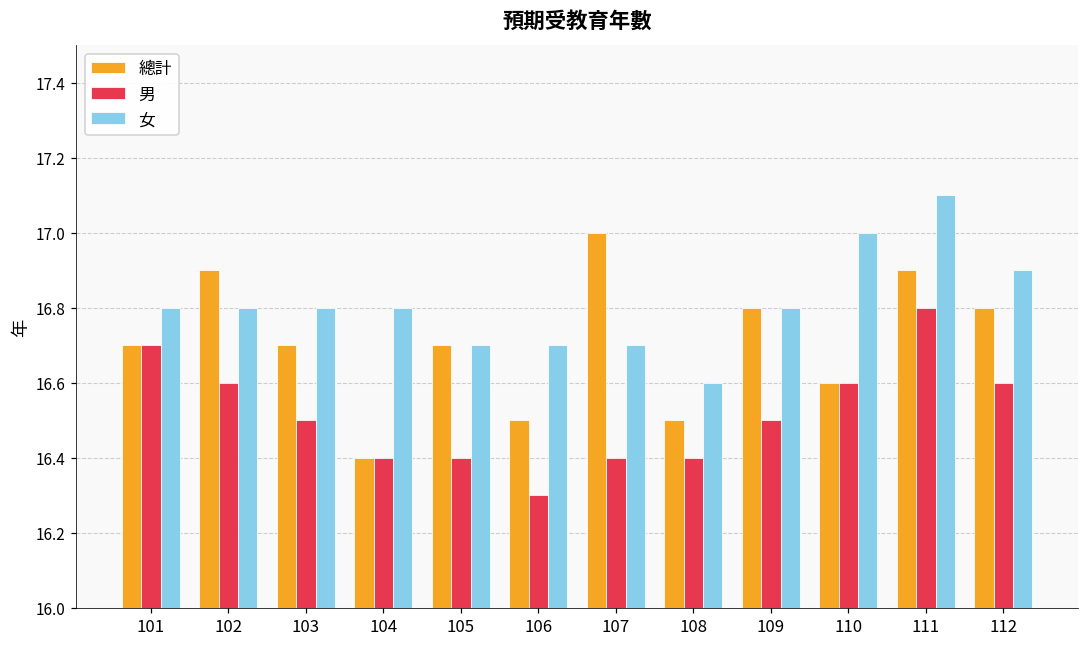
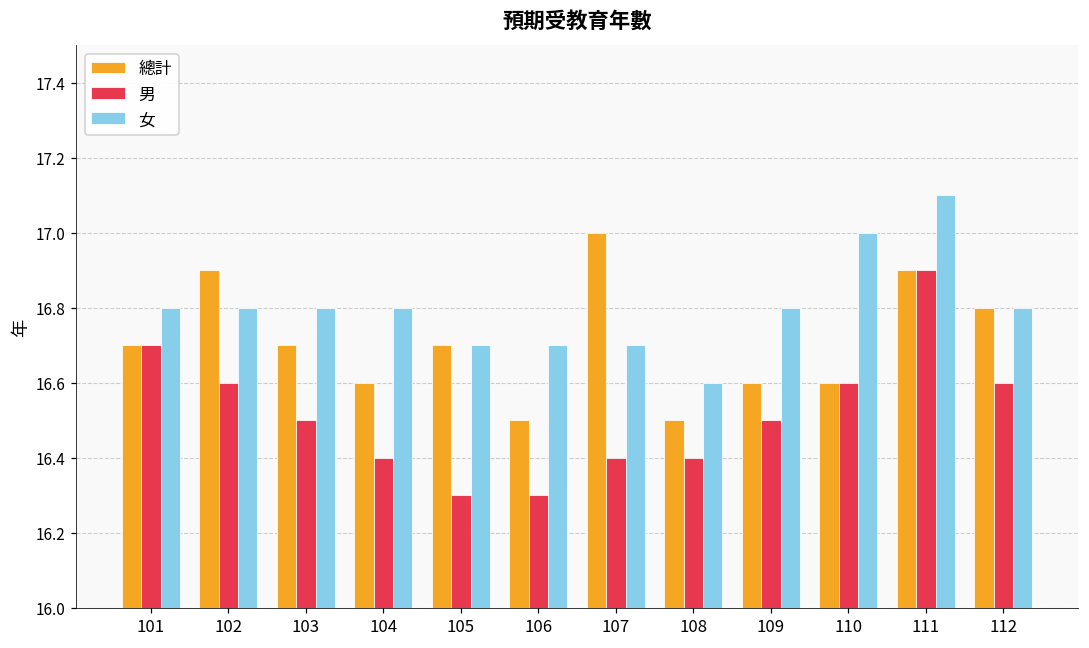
  {
    "總計": {
      "101": 16.7,
      "102": 16.9,
      "103": 16.7,
-     "104": 16.4,
+     "104": 16.6,
      "105": 16.7,
      "106": 16.5,
      "107": 17.0,
      "108": 16.5,
-     "109": 16.8,
+     "109": 16.6,
      "110": 16.6,
      "111": 16.9,
      "112": 16.8
    },
    "男": {
      "101": 16.7,
      "102": 16.6,
      "103": 16.5,
      "104": 16.4,
-     "105": 16.4,
+     "105": 16.3,
      "106": 16.3,
      "107": 16.4,
      "108": 16.4,
      "109": 16.5,
      "110": 16.6,
-     "111": 16.8,
+     "111": 16.9,
      "112": 16.6
    },
    "女": {
      "101": 16.8,
      "102": 16.8,
      "103": 16.8,
      "104": 16.8,
      "105": 16.7,
      "106": 16.7,
      "107": 16.7,
      "108": 16.6,
      "109": 16.8,
      "110": 17.0,
      "111": 17.1,
-     "112": 16.9
+     "112": 16.8
    }
  }
